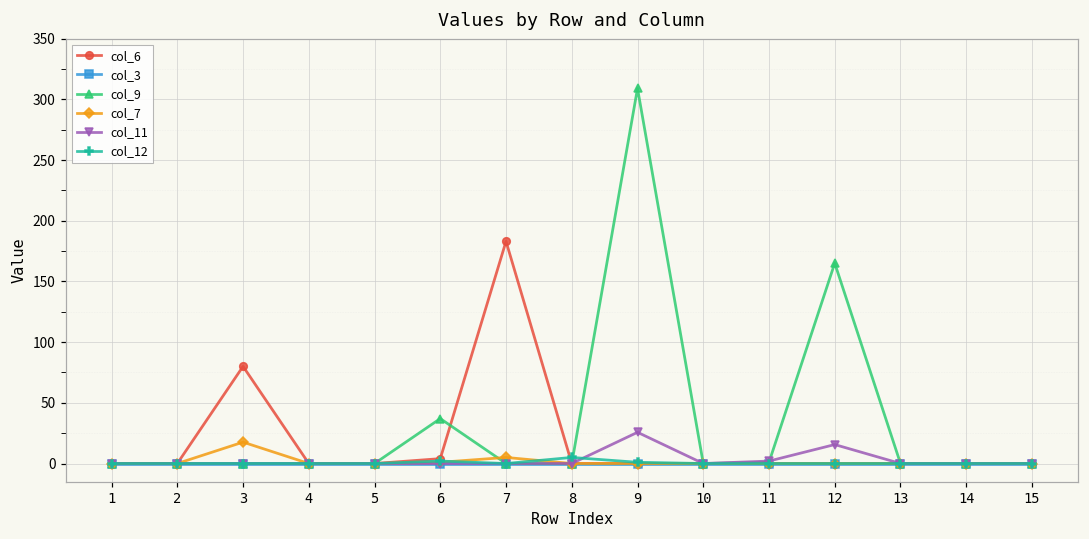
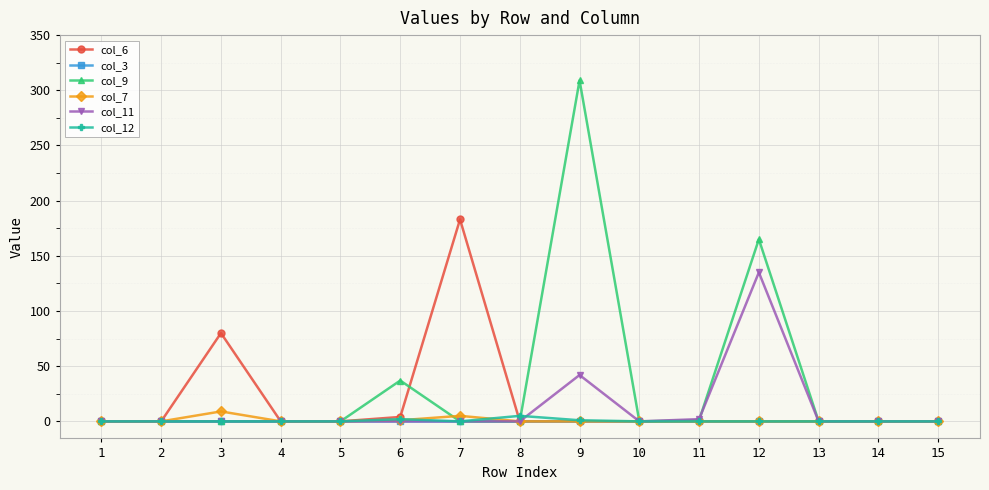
  {
    "col_6": {
      "3": 80,
      "7": 183
    },
    "col_7": {
-     "3": 18,
+     "3": 9,
      "7": 5
    },
    "col_11": {
-     "9": 26,
-     "12": 16
+     "9": 42,
+     "12": 135
    }
  }
